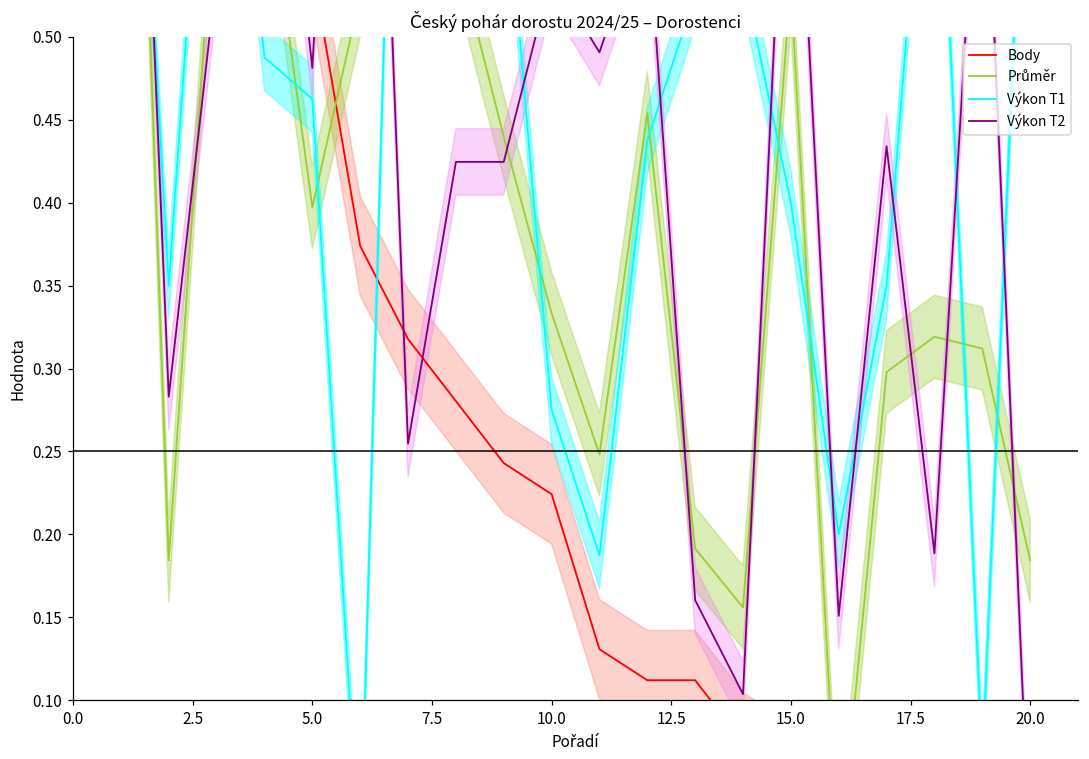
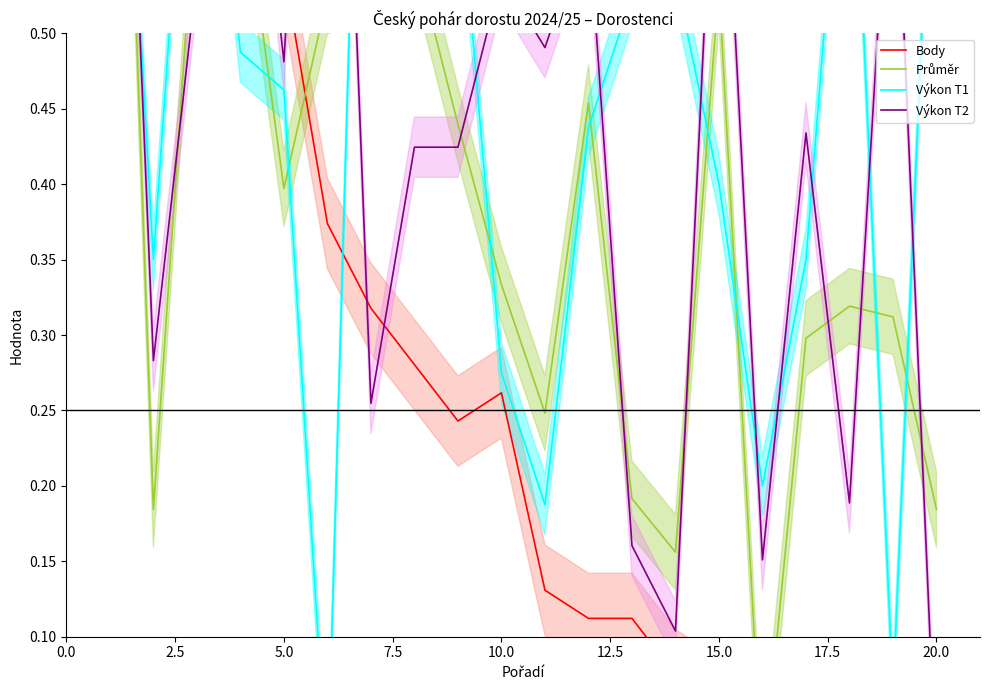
  {
    "Body": {
-     "10.0": 0.224
+     "10.0": 0.262
    }
  }
